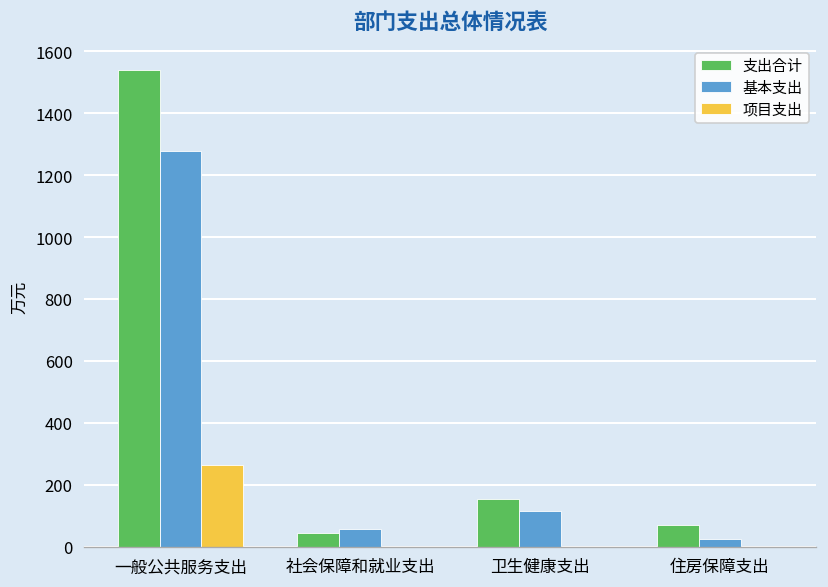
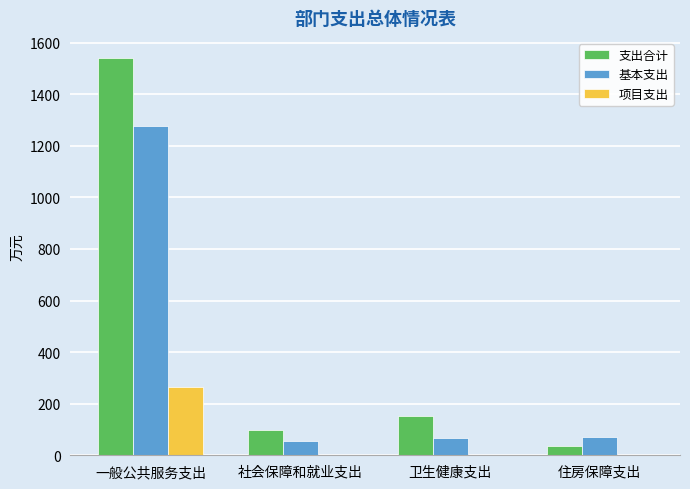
  {
    "支出合计": {
      "一般公共服务支出": 1540,
-     "社会保障和就业支出": 40,
+     "社会保障和就业支出": 100,
      "卫生健康支出": 150,
-     "住房保障支出": 70
+     "住房保障支出": 40
    },
    "基本支出": {
      "一般公共服务支出": 1280,
      "社会保障和就业支出": 60,
-     "卫生健康支出": 120,
-     "住房保障支出": 20
+     "卫生健康支出": 70,
+     "住房保障支出": 70
    },
    "项目支出": {
      "一般公共服务支出": 260,
      "社会保障和就业支出": 0,
      "卫生健康支出": 0,
      "住房保障支出": 0
    }
  }
